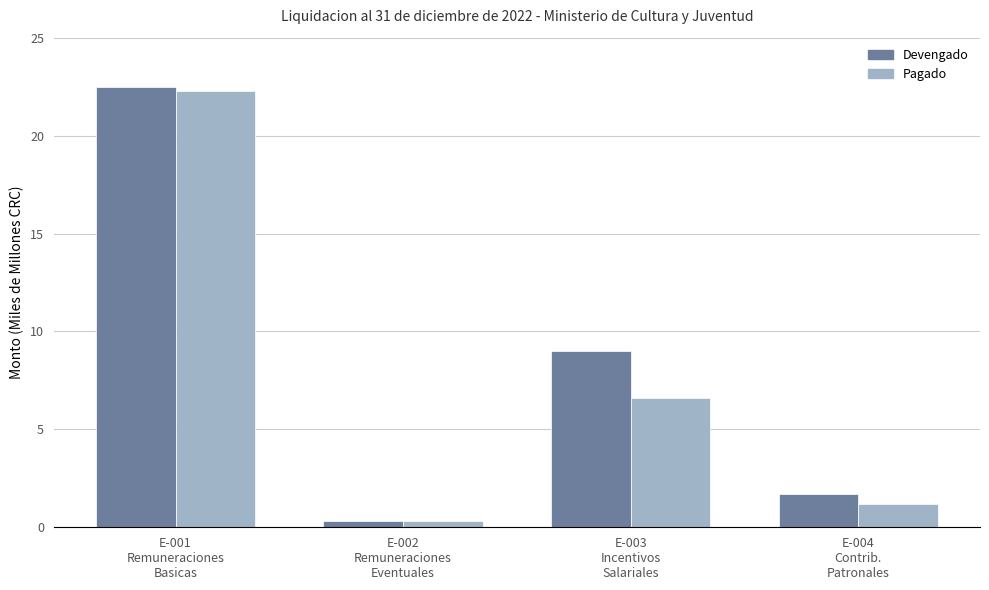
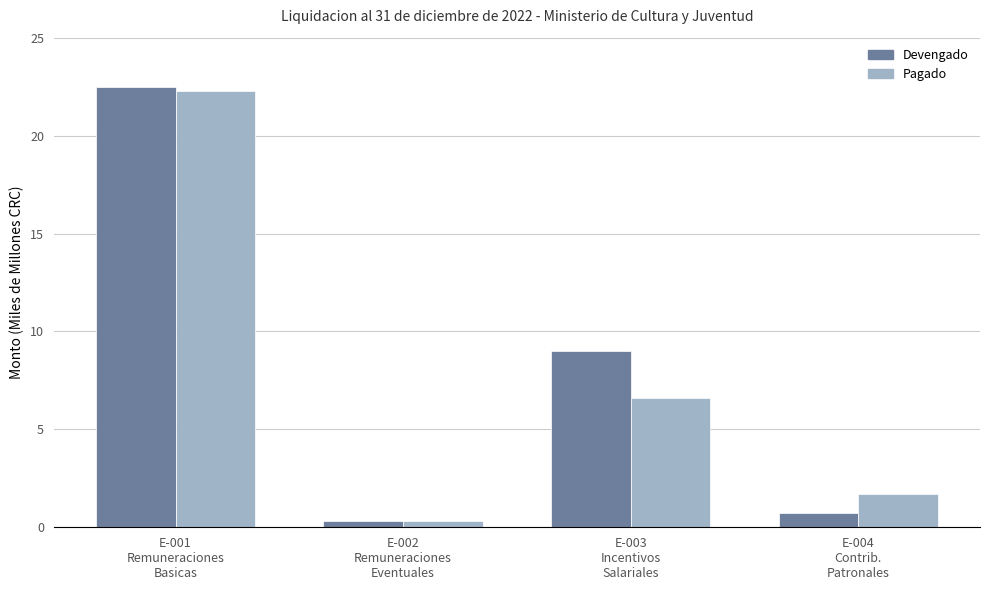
  {
    "Devengado": {
      "E-001 Remuneraciones Basicas": 22.5,
      "E-002 Remuneraciones Eventuales": 0.3,
      "E-003 Incentivos Salariales": 9.0,
-     "E-004 Contrib. Patronales": 1.7
+     "E-004 Contrib. Patronales": 0.7
    },
    "Pagado": {
      "E-001 Remuneraciones Basicas": 22.3,
      "E-002 Remuneraciones Eventuales": 0.3,
      "E-003 Incentivos Salariales": 6.6,
-     "E-004 Contrib. Patronales": 1.2
+     "E-004 Contrib. Patronales": 1.7
    }
  }
